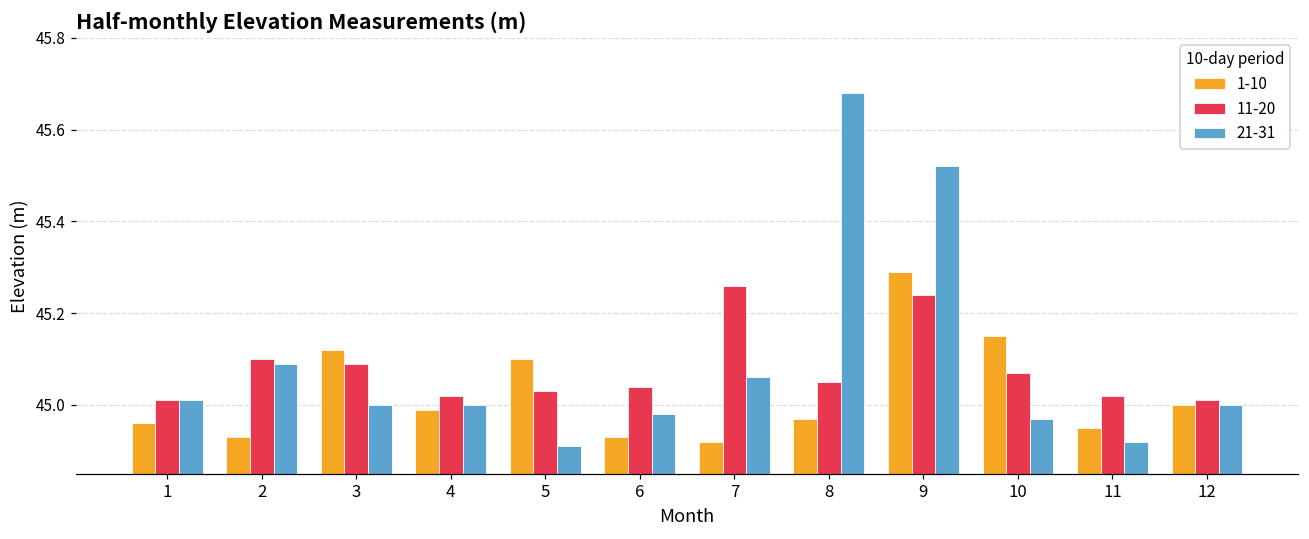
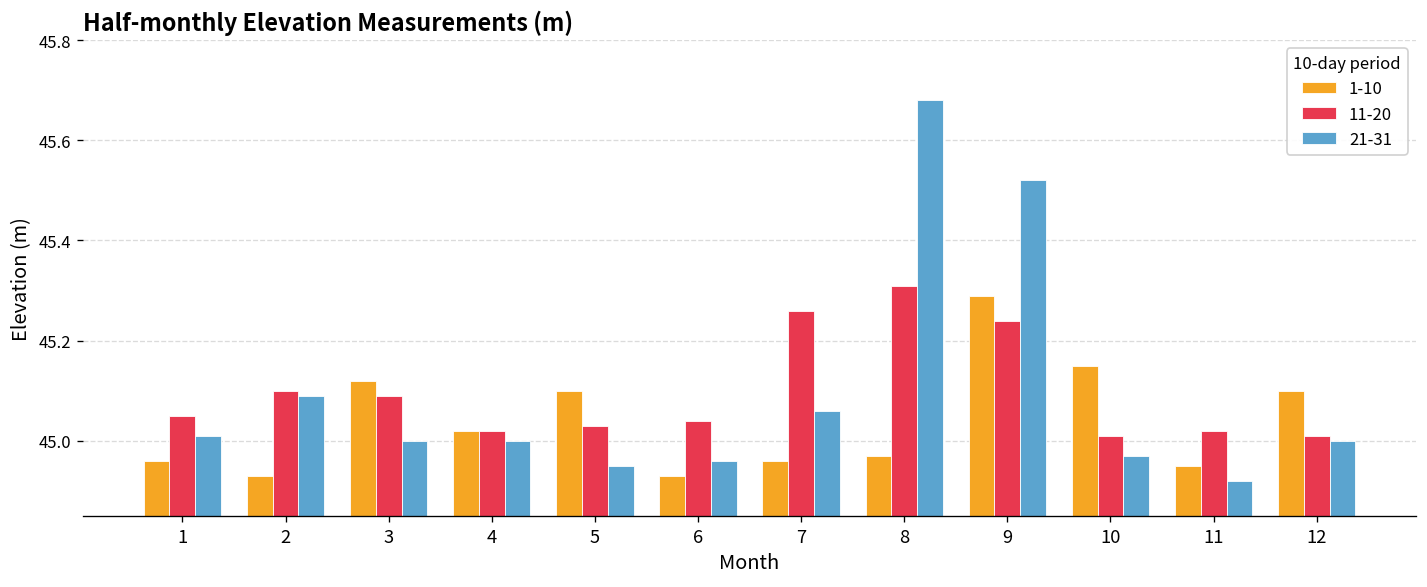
  {
    "1-10": {
      "1": 44.96,
      "2": 44.93,
      "3": 45.12,
-     "4": 44.99,
+     "4": 45.02,
      "5": 45.10,
      "6": 44.93,
-     "7": 44.92,
+     "7": 44.96,
      "8": 44.97,
      "9": 45.29,
      "10": 45.15,
      "11": 44.95,
-     "12": 45.0
+     "12": 45.1
    },
    "11-20": {
-     "1": 45.01,
+     "1": 45.05,
      "2": 45.10,
      "3": 45.09,
      "4": 45.02,
      "5": 45.03,
      "6": 45.04,
      "7": 45.26,
-     "8": 45.05,
+     "8": 45.31,
      "9": 45.24,
-     "10": 45.07,
+     "10": 45.01,
      "11": 45.02,
      "12": 45.01
    },
    "21-31": {
      "1": 45.01,
      "2": 45.09,
      "3": 45.00,
      "4": 45.00,
-     "5": 44.91,
-     "6": 44.98,
+     "5": 44.95,
+     "6": 44.96,
      "7": 45.06,
      "8": 45.68,
      "9": 45.52,
      "10": 44.97,
      "11": 44.92,
      "12": 45.00
    }
  }
